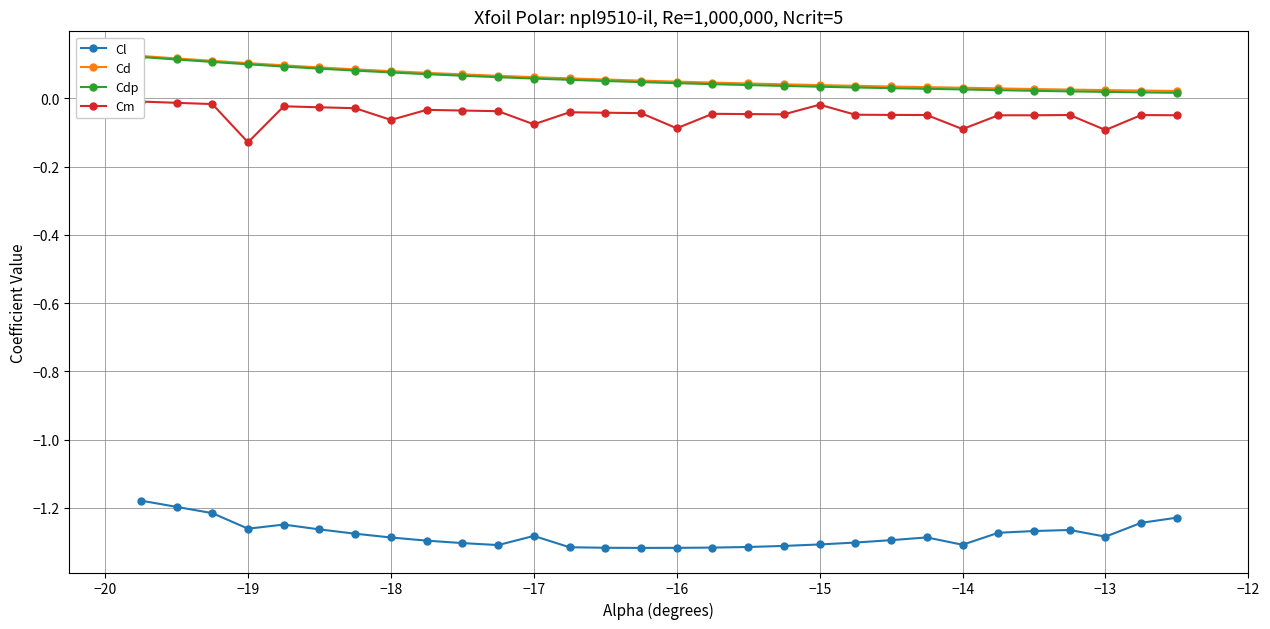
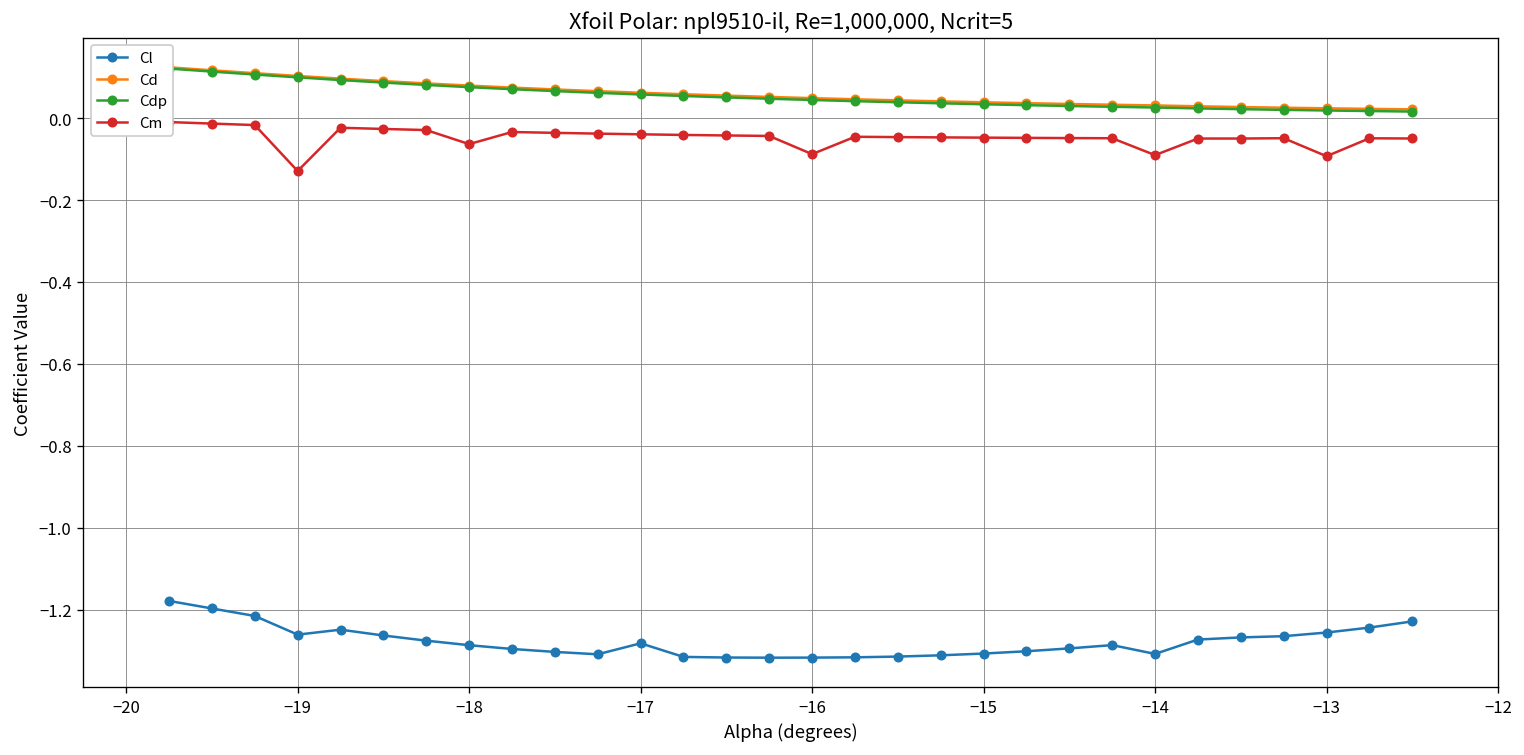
  {
    "Cl": {
      "−19": -1.26,
      "−18": -1.29,
      "−17": -1.28,
      "−16": -1.32,
      "−15": -1.31,
      "−14": -1.31,
-     "−13": -1.28
+     "−13": -1.26
    },
    "Cm": {
      "−19": -0.13,
      "−18": -0.06,
-     "−17": -0.08,
+     "−17": -0.04,
      "−16": -0.09,
-     "−15": -0.02,
+     "−15": -0.05,
      "−14": -0.09,
      "−13": -0.09
    }
  }
